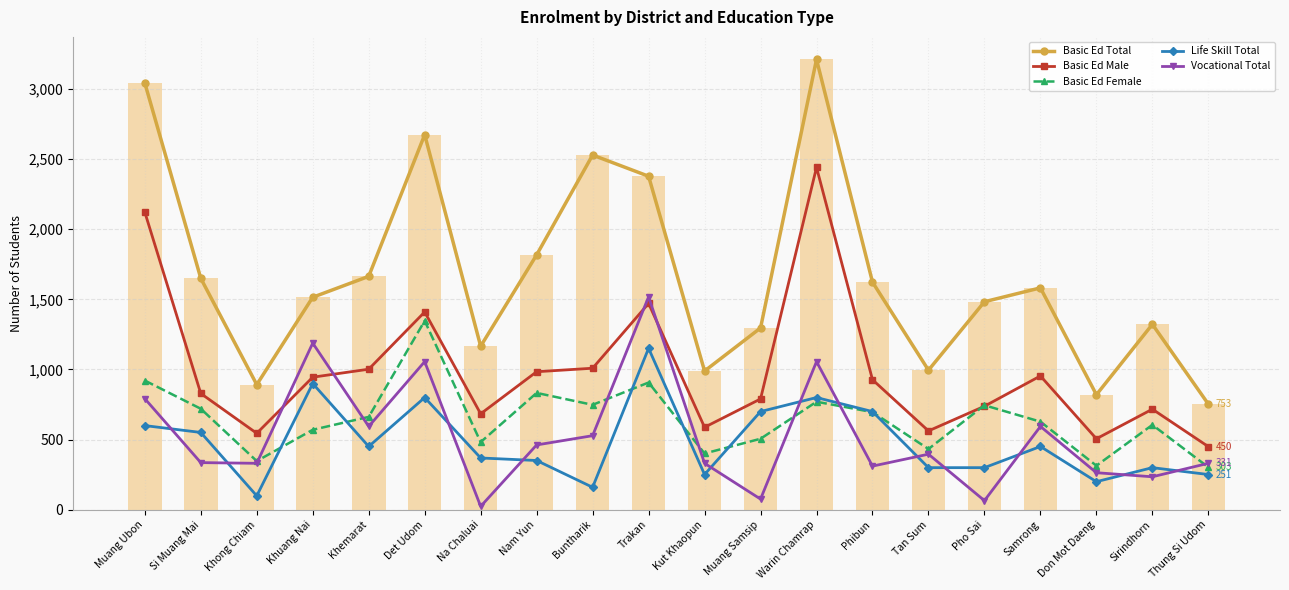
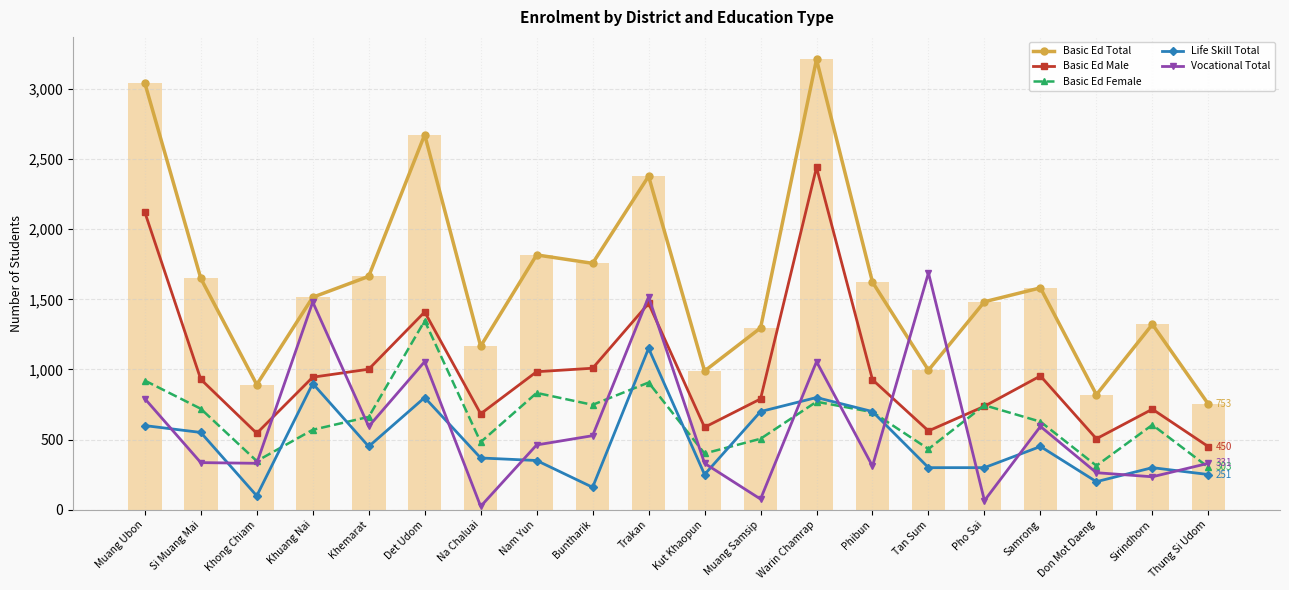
  {
    "Basic Ed Total": {
      "Muang Ubon": "3,040",
      "Si Muang Mai": "1,650",
      "Khong Chiam": "890",
      "Khuang Nai": "1,520",
      "Khemarat": "1,660",
      "Det Udom": "2,670",
      "Na Chaluai": "1,170",
      "Nam Yun": "1,820",
-     "Buntharik": "2,530",
+     "Buntharik": "1,760",
      "Trakan": "2,380",
      "Kut Khaopun": "990",
      "Muang Samsip": "1,300",
      "Warin Chamrap": "3,210",
      "Phibun": "1,620",
      "Tan Sum": "1,000",
      "Pho Sai": "1,480",
      "Samrong": "1,580",
      "Don Mot Daeng": "820",
      "Sirindhorn": "1,320"
    },
    "Basic Ed Male": {
      "Muang Ubon": "2,120",
-     "Si Muang Mai": "830",
+     "Si Muang Mai": "930",
      "Khong Chiam": "550",
      "Khuang Nai": "950",
      "Khemarat": "1,000",
      "Det Udom": "1,410",
      "Na Chaluai": "680",
      "Nam Yun": "980",
      "Buntharik": "1,010",
      "Trakan": "1,470",
      "Kut Khaopun": "590",
      "Muang Samsip": "790",
      "Warin Chamrap": "2,440",
      "Phibun": "930",
      "Tan Sum": "560",
      "Samrong": "950",
      "Don Mot Daeng": "510",
      "Sirindhorn": "720"
    },
    "Basic Ed Female": {
      "Muang Ubon": "920",
      "Si Muang Mai": "720",
      "Khuang Nai": "570",
      "Khemarat": "660",
      "Det Udom": "1,350",
      "Na Chaluai": "480",
      "Nam Yun": "830",
      "Buntharik": "750",
      "Trakan": "910",
      "Kut Khaopun": "400",
      "Muang Samsip": "510",
      "Warin Chamrap": "770",
      "Tan Sum": "430",
      "Samrong": "630",
      "Don Mot Daeng": "310",
      "Sirindhorn": "610"
    },
    "Life Skill Total": {
      "Muang Ubon": "600",
      "Si Muang Mai": "550",
      "Khong Chiam": "100",
      "Khuang Nai": "900",
      "Khemarat": "450",
      "Det Udom": "800",
      "Na Chaluai": "370",
      "Nam Yun": "350",
      "Buntharik": "160",
      "Trakan": "1,150",
      "Kut Khaopun": "250",
      "Muang Samsip": "700",
      "Warin Chamrap": "800",
      "Tan Sum": "300",
      "Pho Sai": "300",
      "Samrong": "450",
      "Don Mot Daeng": "200",
      "Sirindhorn": "300"
    },
    "Vocational Total": {
      "Muang Ubon": "790",
      "Si Muang Mai": "340",
-     "Khuang Nai": "1,190",
+     "Khuang Nai": "1,480",
      "Khemarat": "590",
      "Det Udom": "1,060",
      "Na Chaluai": "20",
      "Nam Yun": "460",
      "Buntharik": "530",
      "Trakan": "1,520",
      "Kut Khaopun": "330",
      "Muang Samsip": "80",
      "Warin Chamrap": "1,060",
      "Phibun": "310",
-     "Tan Sum": "400",
+     "Tan Sum": "1,690",
      "Pho Sai": "70",
      "Samrong": "590",
      "Don Mot Daeng": "260",
      "Sirindhorn": "240"
    }
  }
